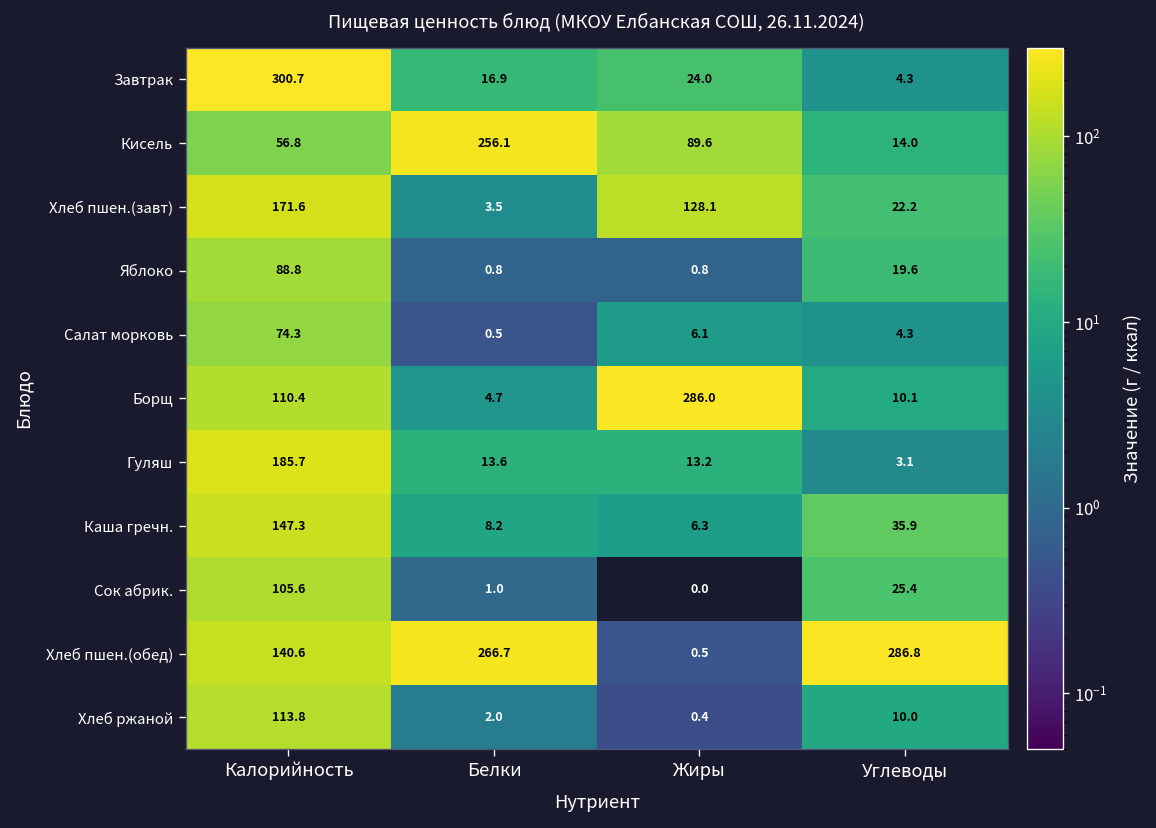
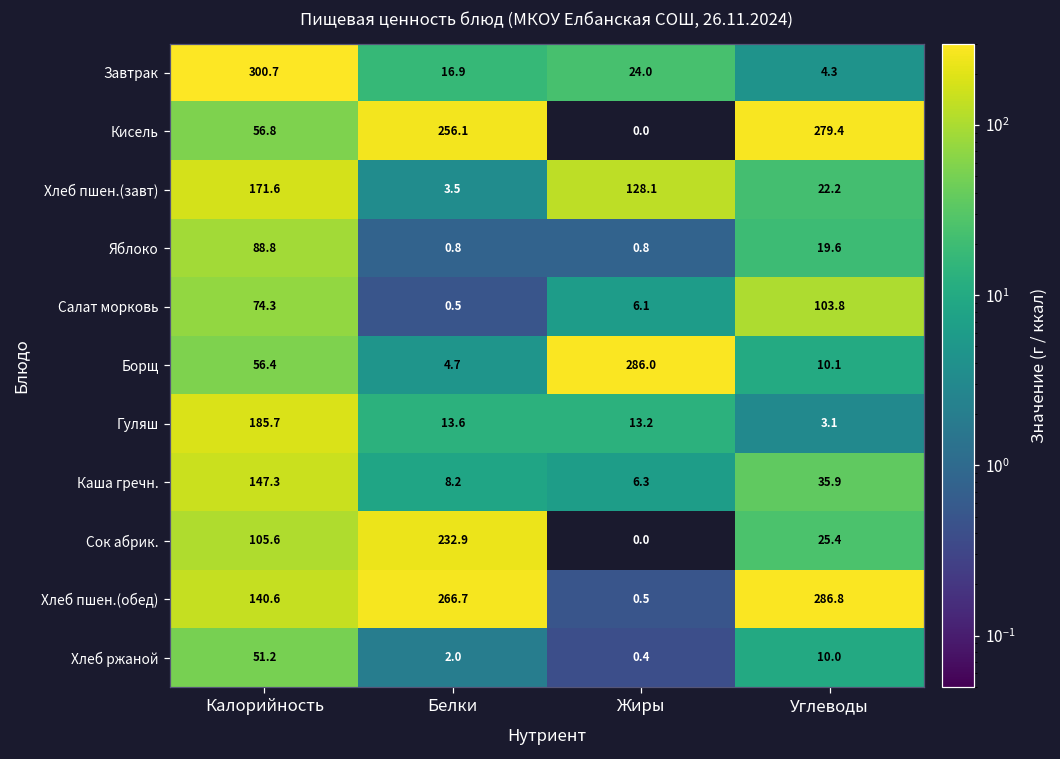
  {
    "Завтрак": {
      "Калорийность": 300.7,
      "Белки": 16.9,
      "Жиры": 24.0,
      "Углеводы": 4.3
    },
    "Кисель": {
      "Калорийность": 56.8,
      "Белки": 256.1,
-     "Жиры": 89.6,
-     "Углеводы": 14.0
+     "Жиры": 0.0,
+     "Углеводы": 279.4
    },
    "Хлеб пшен.(завт)": {
      "Калорийность": 171.6,
      "Белки": 3.5,
      "Жиры": 128.1,
      "Углеводы": 22.2
    },
    "Яблоко": {
      "Калорийность": 88.8,
      "Белки": 0.8,
      "Жиры": 0.8,
      "Углеводы": 19.6
    },
    "Салат морковь": {
      "Калорийность": 74.3,
      "Белки": 0.5,
      "Жиры": 6.1,
-     "Углеводы": 4.3
+     "Углеводы": 103.8
    },
    "Борщ": {
-     "Калорийность": 110.4,
+     "Калорийность": 56.4,
      "Белки": 4.7,
      "Жиры": 286.0,
      "Углеводы": 10.1
    },
    "Гуляш": {
      "Калорийность": 185.7,
      "Белки": 13.6,
      "Жиры": 13.2,
      "Углеводы": 3.1
    },
    "Каша гречн.": {
      "Калорийность": 147.3,
      "Белки": 8.2,
      "Жиры": 6.3,
      "Углеводы": 35.9
    },
    "Сок абрик.": {
      "Калорийность": 105.6,
-     "Белки": 1.0,
+     "Белки": 232.9,
      "Жиры": 0.0,
      "Углеводы": 25.4
    },
    "Хлеб пшен.(обед)": {
      "Калорийность": 140.6,
      "Белки": 266.7,
      "Жиры": 0.5,
      "Углеводы": 286.8
    },
    "Хлеб ржаной": {
-     "Калорийность": 113.8,
+     "Калорийность": 51.2,
      "Белки": 2.0,
      "Жиры": 0.4,
      "Углеводы": 10.0
    }
  }
